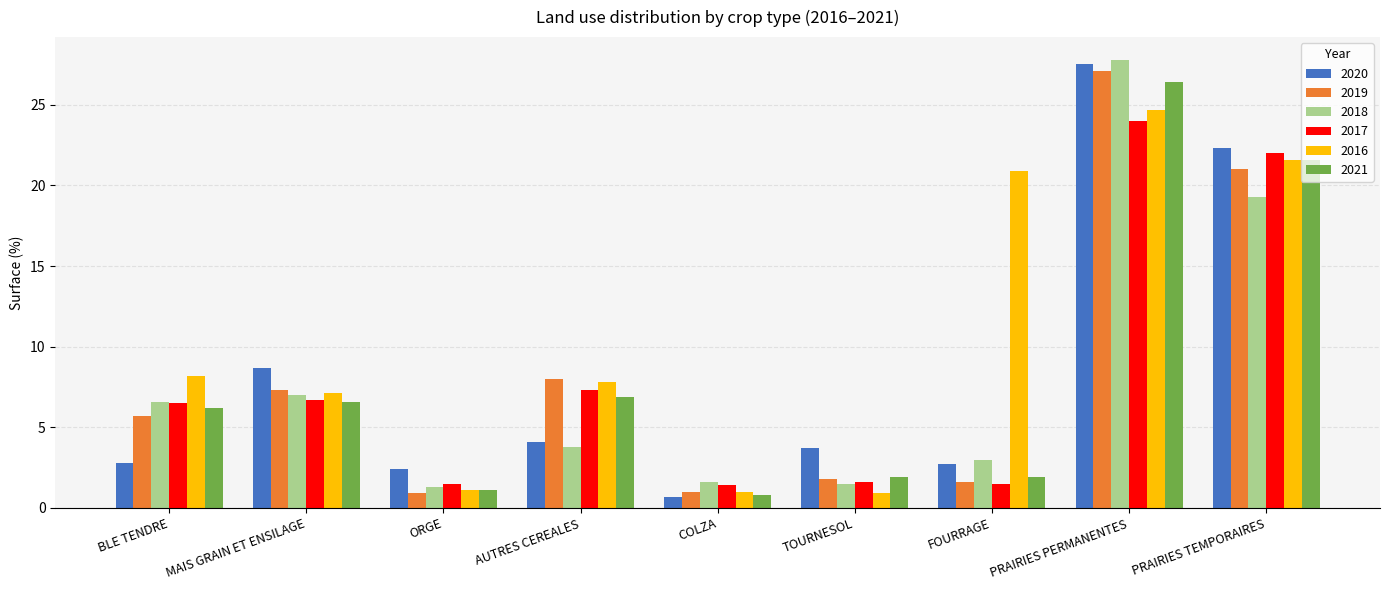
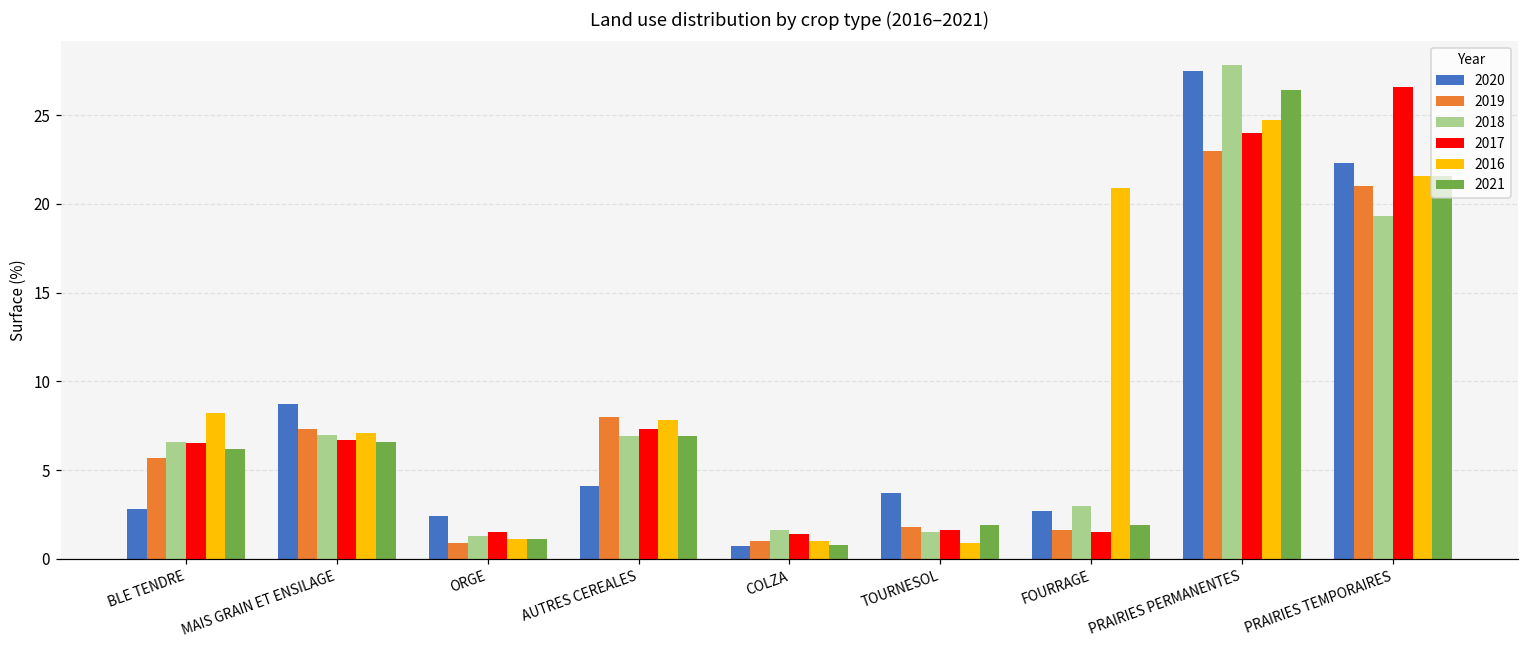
  {
    "2020": {
      "BLE TENDRE": 2.8,
      "MAIS GRAIN ET ENSILAGE": 8.7,
      "ORGE": 2.4,
      "AUTRES CEREALES": 4.1,
      "COLZA": 0.7,
      "TOURNESOL": 3.7,
      "FOURRAGE": 2.7,
      "PRAIRIES PERMANENTES": 27.5,
      "PRAIRIES TEMPORAIRES": 22.3
    },
    "2019": {
      "BLE TENDRE": 5.7,
      "MAIS GRAIN ET ENSILAGE": 7.3,
      "ORGE": 0.9,
      "AUTRES CEREALES": 8.0,
      "COLZA": 1.0,
      "TOURNESOL": 1.8,
      "FOURRAGE": 1.6,
-     "PRAIRIES PERMANENTES": 27.1,
+     "PRAIRIES PERMANENTES": 23.0,
      "PRAIRIES TEMPORAIRES": 21.0
    },
    "2018": {
      "BLE TENDRE": 6.6,
      "MAIS GRAIN ET ENSILAGE": 7.0,
      "ORGE": 1.3,
-     "AUTRES CEREALES": 3.8,
+     "AUTRES CEREALES": 6.9,
      "COLZA": 1.6,
      "TOURNESOL": 1.5,
      "FOURRAGE": 3.0,
      "PRAIRIES PERMANENTES": 27.8,
      "PRAIRIES TEMPORAIRES": 19.3
    },
    "2017": {
      "BLE TENDRE": 6.5,
      "MAIS GRAIN ET ENSILAGE": 6.7,
      "ORGE": 1.5,
      "AUTRES CEREALES": 7.3,
      "COLZA": 1.4,
      "TOURNESOL": 1.6,
      "FOURRAGE": 1.5,
      "PRAIRIES PERMANENTES": 24.0,
-     "PRAIRIES TEMPORAIRES": 22.0
+     "PRAIRIES TEMPORAIRES": 26.6
    },
    "2016": {
      "BLE TENDRE": 8.2,
      "MAIS GRAIN ET ENSILAGE": 7.1,
      "ORGE": 1.1,
      "AUTRES CEREALES": 7.8,
      "COLZA": 1.0,
      "TOURNESOL": 0.9,
      "FOURRAGE": 20.9,
      "PRAIRIES PERMANENTES": 24.7,
      "PRAIRIES TEMPORAIRES": 21.6
    },
    "2021": {
      "BLE TENDRE": 6.2,
      "MAIS GRAIN ET ENSILAGE": 6.6,
      "ORGE": 1.1,
      "AUTRES CEREALES": 6.9,
      "COLZA": 0.8,
      "TOURNESOL": 1.9,
      "FOURRAGE": 1.9,
      "PRAIRIES PERMANENTES": 26.4
    }
  }
